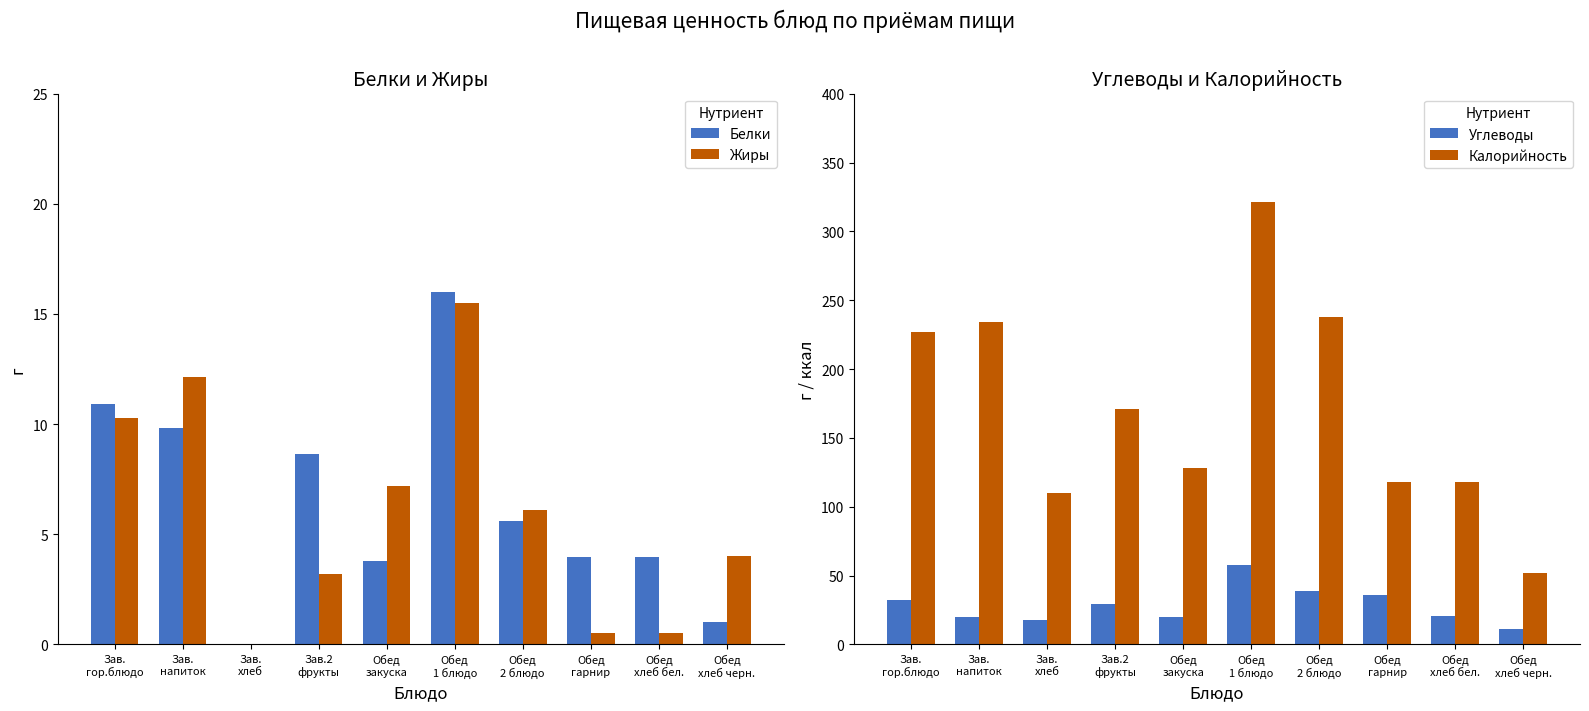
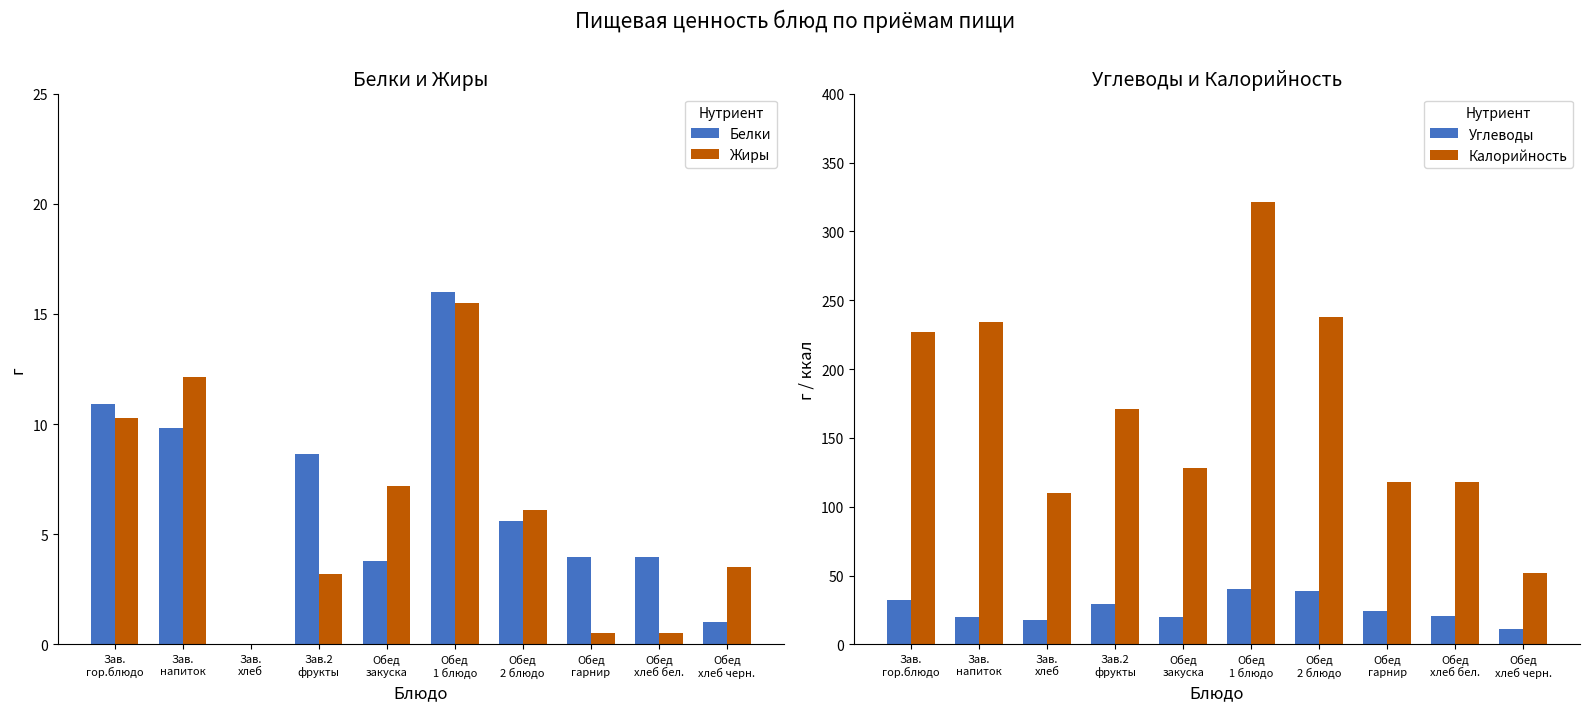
  {
    "Белки и Жиры": {
      "Белки": {
        "Зав. гор.блюдо": 10.9,
        "Зав. напиток": 9.8,
        "Зав. хлеб": 0.0,
        "Зав.2 фрукты": 8.6,
        "Обед закуска": 3.8,
        "Обед 1 блюдо": 16.0,
        "Обед 2 блюдо": 5.6,
        "Обед гарнир": 4.0,
        "Обед хлеб бел.": 4.0,
        "Обед хлеб черн.": 1.0
      },
      "Жиры": {
        "Зав. гор.блюдо": 10.3,
        "Зав. напиток": 12.2,
        "Зав. хлеб": 0.0,
        "Зав.2 фрукты": 3.2,
        "Обед закуска": 7.2,
        "Обед 1 блюдо": 15.5,
        "Обед 2 блюдо": 6.1,
        "Обед гарнир": 0.5,
        "Обед хлеб бел.": 0.5,
-       "Обед хлеб черн.": 4.0
+       "Обед хлеб черн.": 3.5
      }
    },
    "Углеводы и Калорийность": {
      "Углеводы": {
        "Зав. гор.блюдо": 32,
        "Зав. напиток": 20,
        "Зав. хлеб": 18,
        "Зав.2 фрукты": 29,
        "Обед закуска": 20,
-       "Обед 1 блюдо": 58,
+       "Обед 1 блюдо": 40,
        "Обед 2 блюдо": 39,
-       "Обед гарнир": 36,
+       "Обед гарнир": 24,
        "Обед хлеб бел.": 21,
        "Обед хлеб черн.": 11
      },
      "Калорийность": {
        "Зав. гор.блюдо": 227,
        "Зав. напиток": 234,
        "Зав. хлеб": 110,
        "Зав.2 фрукты": 171,
        "Обед закуска": 128,
        "Обед 1 блюдо": 321,
        "Обед 2 блюдо": 238,
        "Обед гарнир": 118,
        "Обед хлеб бел.": 118,
        "Обед хлеб черн.": 52
      }
    }
  }
